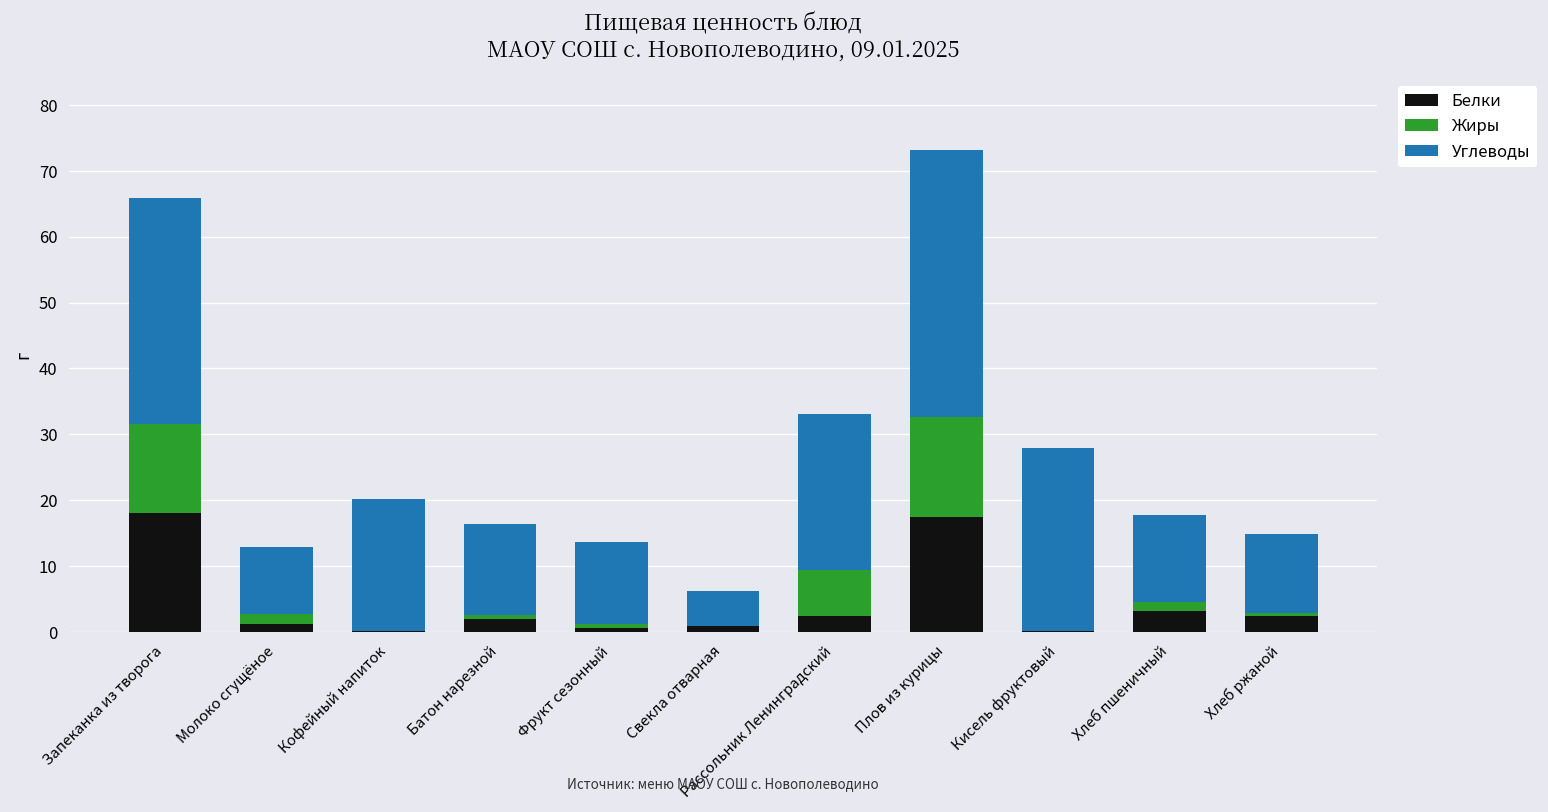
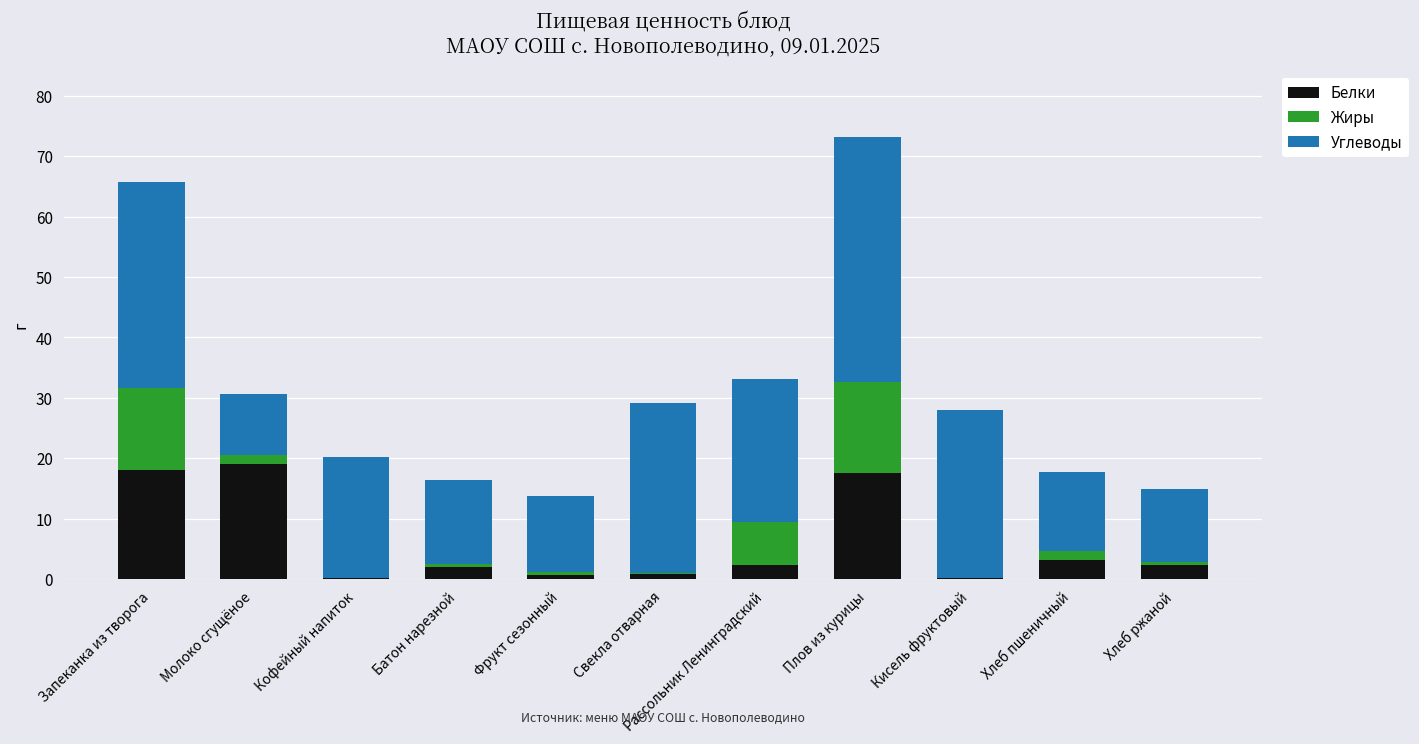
  {
    "Белки": {
      "Запеканка из творога": 18,
-     "Молоко сгущёное": 1,
+     "Молоко сгущёное": 19,
      "Батон нарезной": 2,
      "Фрукт сезонный": 1,
      "Свекла отварная": 1,
      "Рассольник Ленинградский": 2,
      "Плов из курицы": 17,
      "Хлеб пшеничный": 3,
      "Хлеб ржаной": 2
    },
    "Жиры": {
      "Запеканка из творога": 14,
      "Молоко сгущёное": 1,
      "Батон нарезной": 1,
      "Фрукт сезонный": 1,
      "Рассольник Ленинградский": 7,
      "Плов из курицы": 15,
      "Кисель фруктовый": 0,
      "Хлеб пшеничный": 1,
      "Хлеб ржаной": 1
    },
    "Углеводы": {
      "Запеканка из творога": 34,
      "Молоко сгущёное": 10,
      "Кофейный напиток": 20,
      "Батон нарезной": 14,
      "Фрукт сезонный": 13,
-     "Свекла отварная": 5,
+     "Свекла отварная": 28,
      "Рассольник Ленинградский": 24,
      "Плов из курицы": 41,
      "Кисель фруктовый": 28,
      "Хлеб пшеничный": 13,
      "Хлеб ржаной": 12
    }
  }
